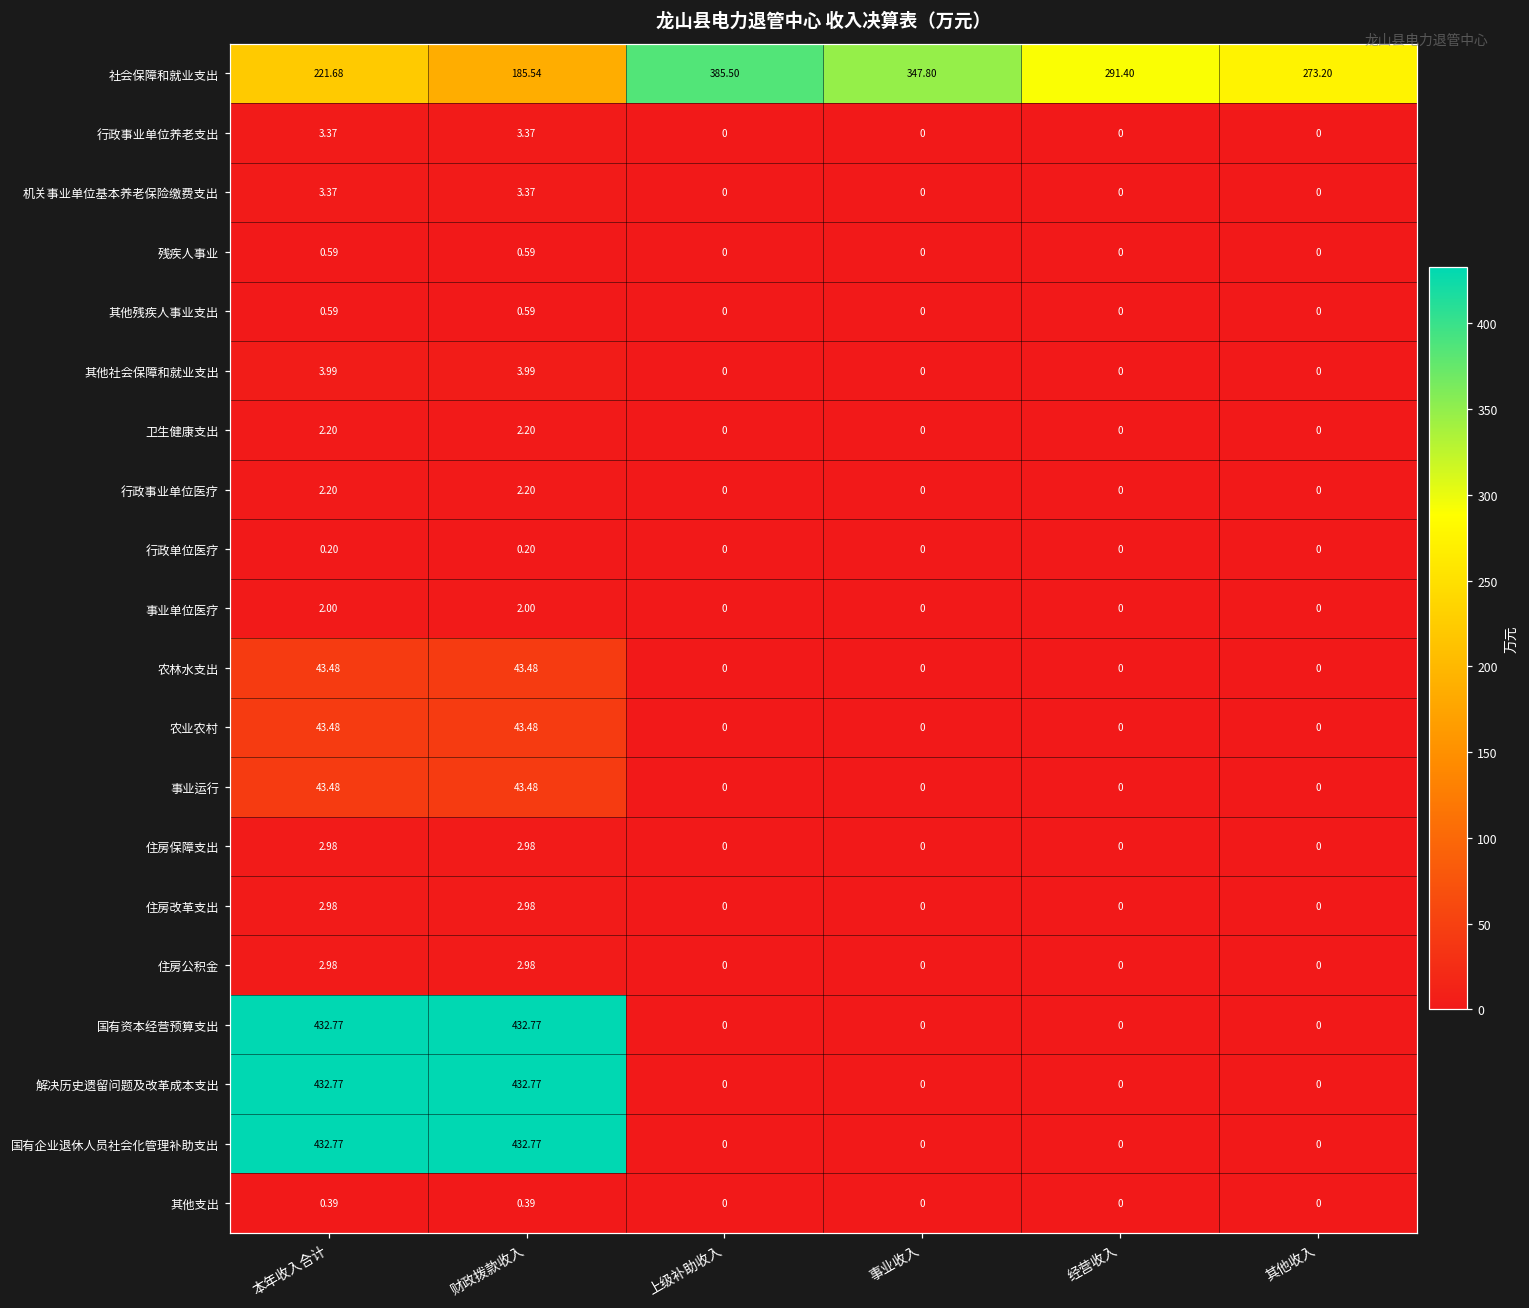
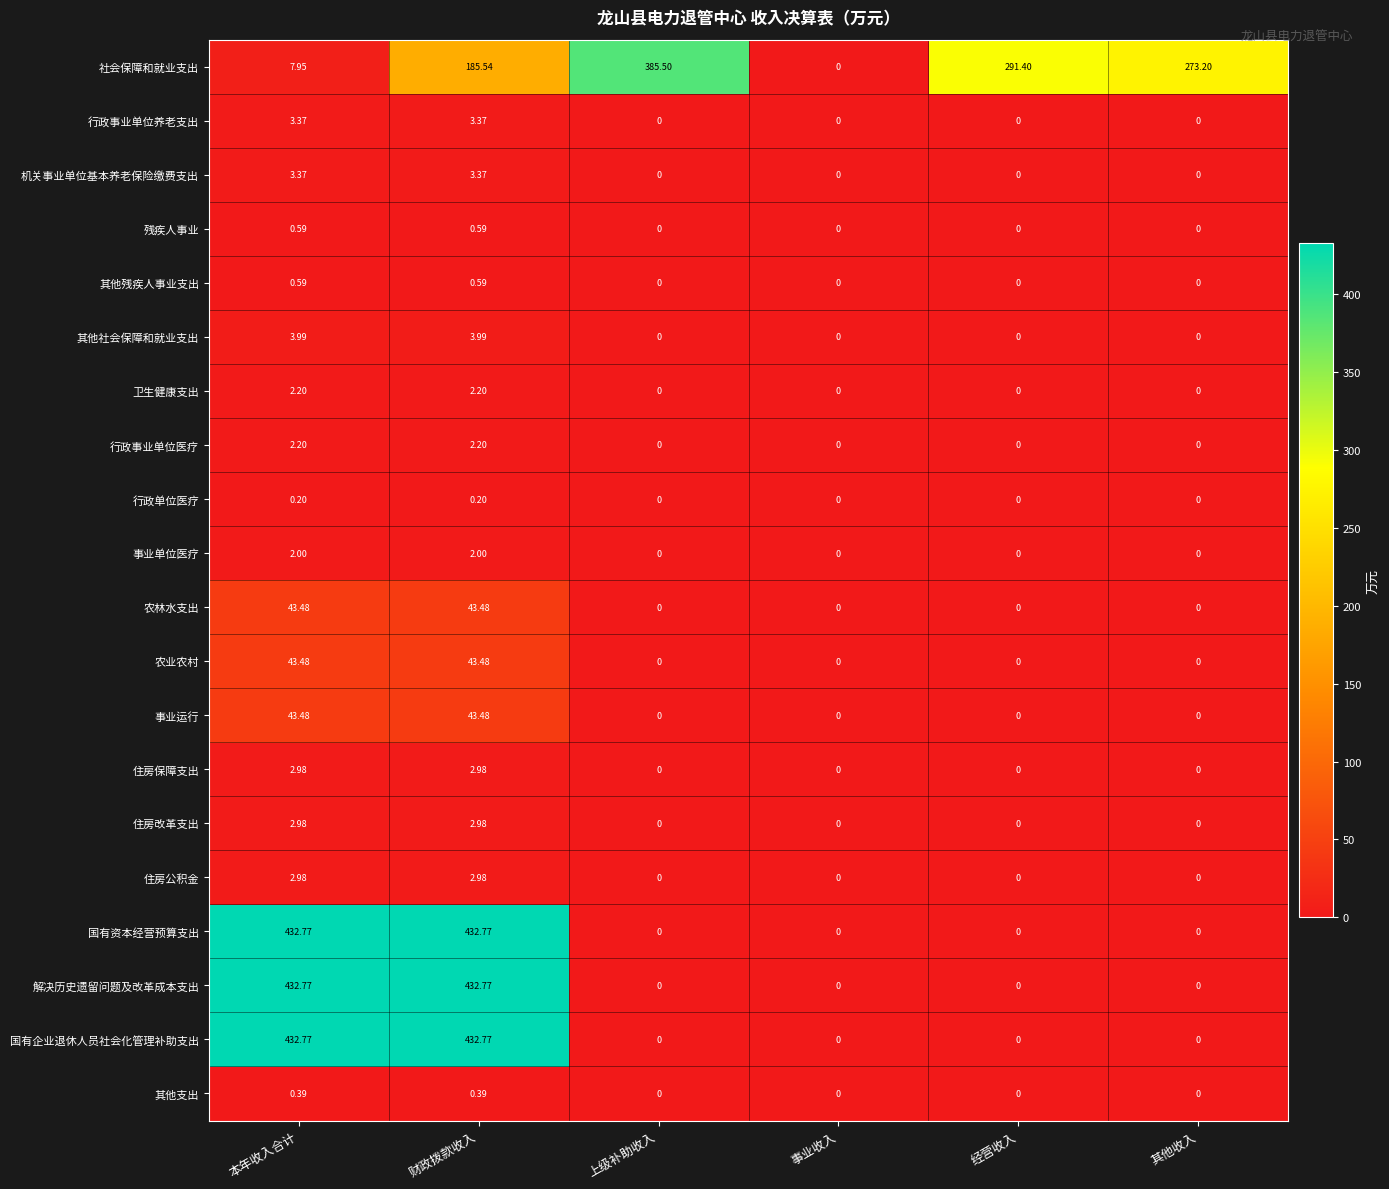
  {
    "社会保障和就业支出": {
-     "本年收入合计": 221.68,
+     "本年收入合计": 7.95,
      "财政拨款收入": 185.54,
      "上级补助收入": 385.50,
-     "事业收入": 347.80,
+     "事业收入": 0,
      "经营收入": 291.40,
      "其他收入": 273.20
    },
    "行政事业单位养老支出": {
      "本年收入合计": 3.37,
      "财政拨款收入": 3.37,
      "上级补助收入": 0,
      "事业收入": 0,
      "经营收入": 0,
      "其他收入": 0
    },
    "机关事业单位基本养老保险缴费支出": {
      "本年收入合计": 3.37,
      "财政拨款收入": 3.37,
      "上级补助收入": 0,
      "事业收入": 0,
      "经营收入": 0,
      "其他收入": 0
    },
    "残疾人事业": {
      "本年收入合计": 0.59,
      "财政拨款收入": 0.59,
      "上级补助收入": 0,
      "事业收入": 0,
      "经营收入": 0,
      "其他收入": 0
    },
    "其他残疾人事业支出": {
      "本年收入合计": 0.59,
      "财政拨款收入": 0.59,
      "上级补助收入": 0,
      "事业收入": 0,
      "经营收入": 0,
      "其他收入": 0
    },
    "其他社会保障和就业支出": {
      "本年收入合计": 3.99,
      "财政拨款收入": 3.99,
      "上级补助收入": 0,
      "事业收入": 0,
      "经营收入": 0,
      "其他收入": 0
    },
    "卫生健康支出": {
      "本年收入合计": 2.20,
      "财政拨款收入": 2.20,
      "上级补助收入": 0,
      "事业收入": 0,
      "经营收入": 0,
      "其他收入": 0
    },
    "行政事业单位医疗": {
      "本年收入合计": 2.20,
      "财政拨款收入": 2.20,
      "上级补助收入": 0,
      "事业收入": 0,
      "经营收入": 0,
      "其他收入": 0
    },
    "行政单位医疗": {
      "本年收入合计": 0.20,
      "财政拨款收入": 0.20,
      "上级补助收入": 0,
      "事业收入": 0,
      "经营收入": 0,
      "其他收入": 0
    },
    "事业单位医疗": {
      "本年收入合计": 2.00,
      "财政拨款收入": 2.00,
      "上级补助收入": 0,
      "事业收入": 0,
      "经营收入": 0,
      "其他收入": 0
    },
    "农林水支出": {
      "本年收入合计": 43.48,
      "财政拨款收入": 43.48,
      "上级补助收入": 0,
      "事业收入": 0,
      "经营收入": 0,
      "其他收入": 0
    },
    "农业农村": {
      "本年收入合计": 43.48,
      "财政拨款收入": 43.48,
      "上级补助收入": 0,
      "事业收入": 0,
      "经营收入": 0,
      "其他收入": 0
    },
    "事业运行": {
      "本年收入合计": 43.48,
      "财政拨款收入": 43.48,
      "上级补助收入": 0,
      "事业收入": 0,
      "经营收入": 0,
      "其他收入": 0
    },
    "住房保障支出": {
      "本年收入合计": 2.98,
      "财政拨款收入": 2.98,
      "上级补助收入": 0,
      "事业收入": 0,
      "经营收入": 0,
      "其他收入": 0
    },
    "住房改革支出": {
      "本年收入合计": 2.98,
      "财政拨款收入": 2.98,
      "上级补助收入": 0,
      "事业收入": 0,
      "经营收入": 0,
      "其他收入": 0
    },
    "住房公积金": {
      "本年收入合计": 2.98,
      "财政拨款收入": 2.98,
      "上级补助收入": 0,
      "事业收入": 0,
      "经营收入": 0,
      "其他收入": 0
    },
    "国有资本经营预算支出": {
      "本年收入合计": 432.77,
      "财政拨款收入": 432.77,
      "上级补助收入": 0,
      "事业收入": 0,
      "经营收入": 0,
      "其他收入": 0
    },
    "解决历史遗留问题及改革成本支出": {
      "本年收入合计": 432.77,
      "财政拨款收入": 432.77,
      "上级补助收入": 0,
      "事业收入": 0,
      "经营收入": 0,
      "其他收入": 0
    },
    "国有企业退休人员社会化管理补助支出": {
      "本年收入合计": 432.77,
      "财政拨款收入": 432.77,
      "上级补助收入": 0,
      "事业收入": 0,
      "经营收入": 0,
      "其他收入": 0
    },
    "其他支出": {
      "本年收入合计": 0.39,
      "财政拨款收入": 0.39,
      "上级补助收入": 0,
      "事业收入": 0,
      "经营收入": 0,
      "其他收入": 0
    }
  }
